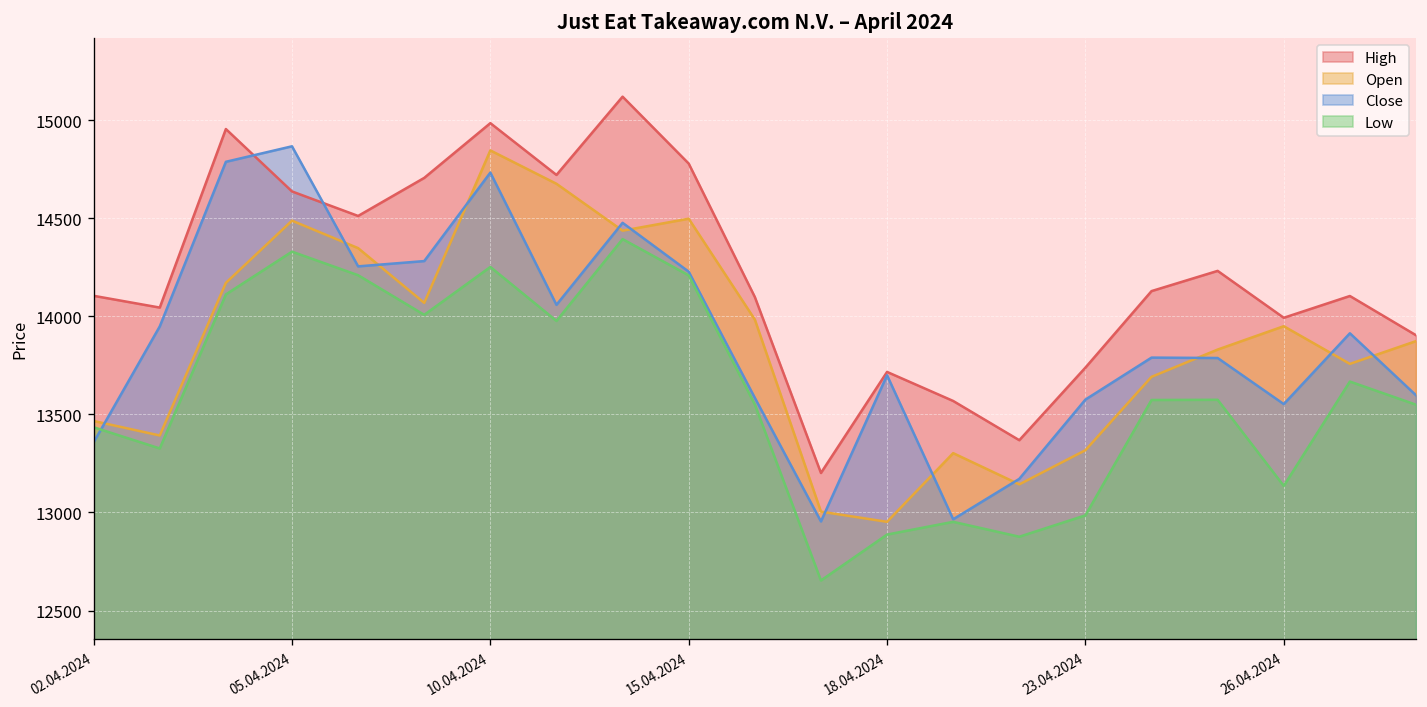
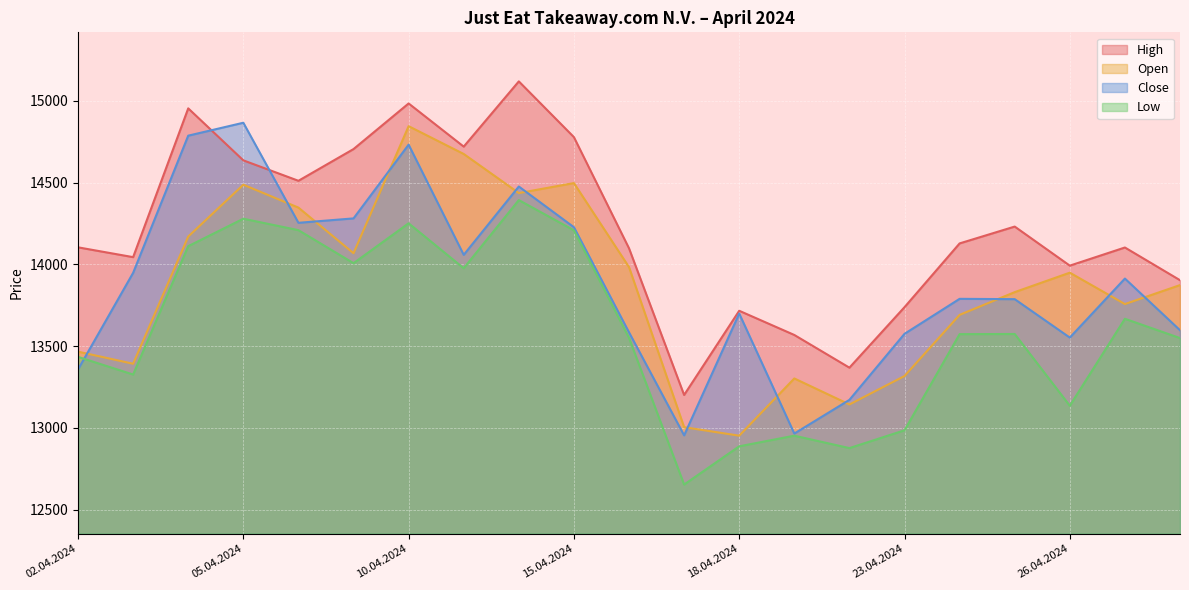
  {
    "Close": {
      "02.04.2024": 13360,
      "05.04.2024": 14870,
      "10.04.2024": 14730,
      "15.04.2024": 14230,
      "18.04.2024": 13700,
      "23.04.2024": 13580,
      "26.04.2024": 13550
    },
    "Low": {
      "02.04.2024": 13430,
-     "05.04.2024": 14330,
+     "05.04.2024": 14280,
      "10.04.2024": 14250,
      "15.04.2024": 14210,
      "18.04.2024": 12890,
      "23.04.2024": 12990,
      "26.04.2024": 13140
    }
  }
